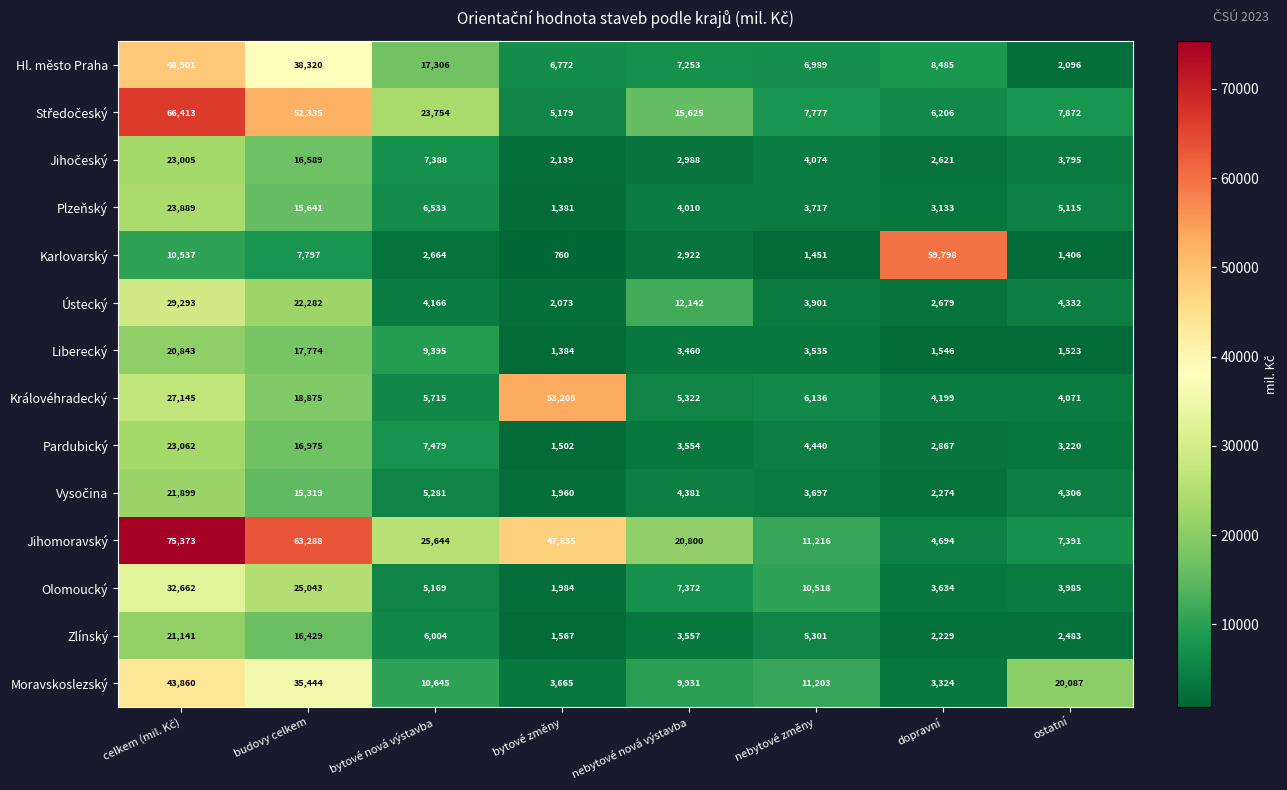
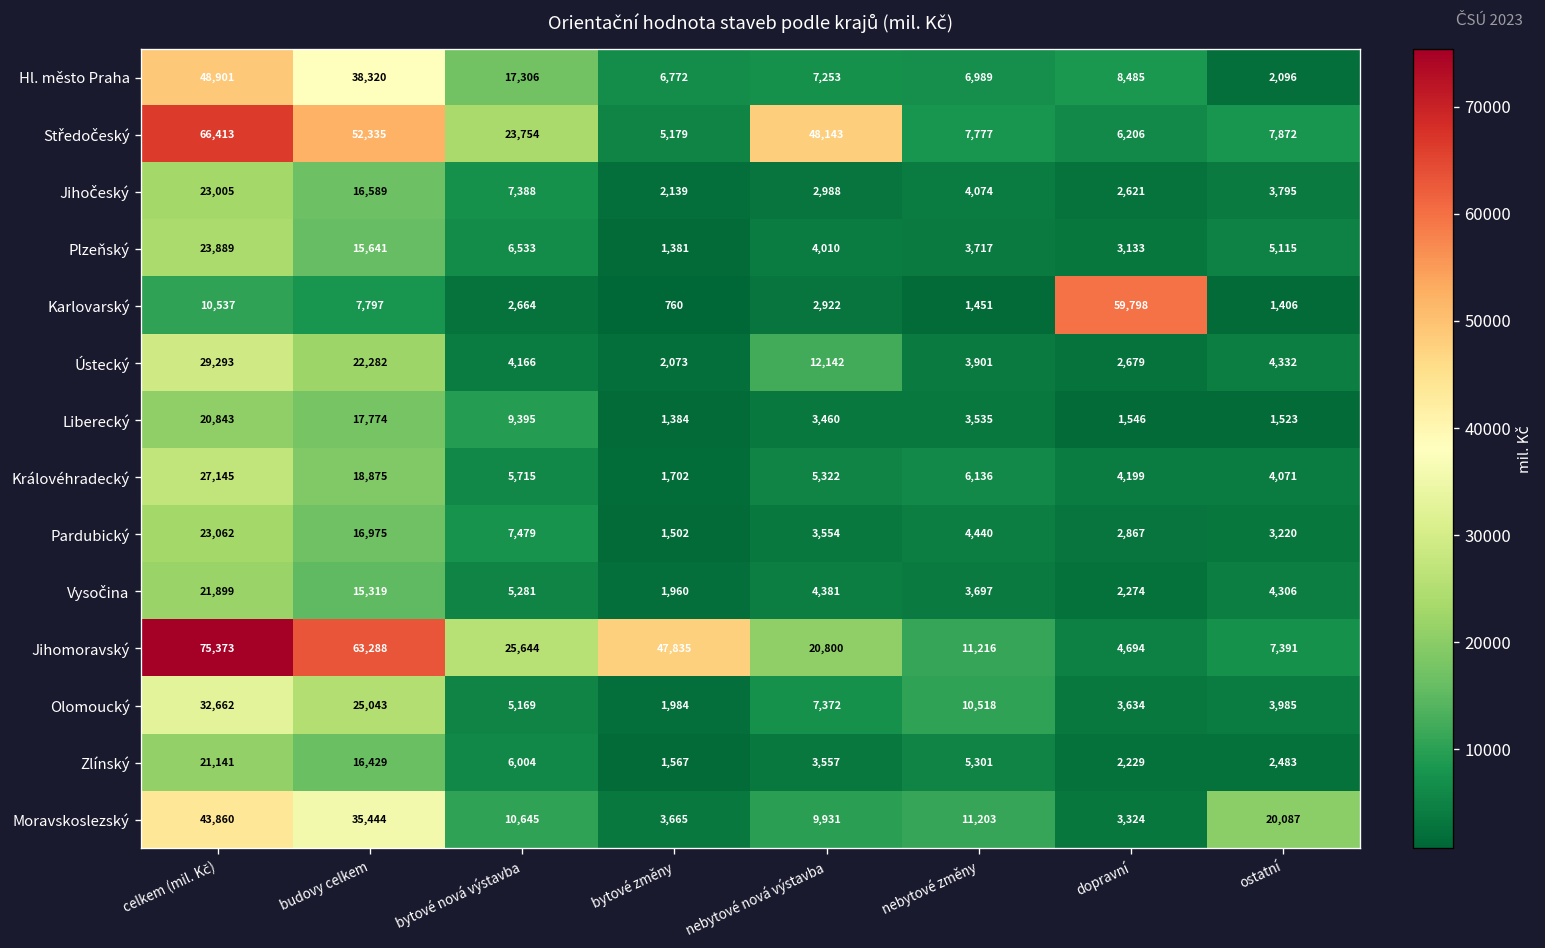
  {
    "Hl. město Praha": {
      "celkem (mil. Kč)": "48,901",
      "budovy celkem": "38,320",
      "bytové nová výstavba": "17,306",
      "bytové změny": "6,772",
      "nebytové nová výstavba": "7,253",
      "nebytové změny": "6,989",
      "dopravní": "8,485",
      "ostatní": "2,096"
    },
    "Středočeský": {
      "celkem (mil. Kč)": "66,413",
      "budovy celkem": "52,335",
      "bytové nová výstavba": "23,754",
      "bytové změny": "5,179",
-     "nebytové nová výstavba": "15,625",
+     "nebytové nová výstavba": "48,143",
      "nebytové změny": "7,777",
      "dopravní": "6,206",
      "ostatní": "7,872"
    },
    "Jihočeský": {
      "celkem (mil. Kč)": "23,005",
      "budovy celkem": "16,589",
      "bytové nová výstavba": "7,388",
      "bytové změny": "2,139",
      "nebytové nová výstavba": "2,988",
      "nebytové změny": "4,074",
      "dopravní": "2,621",
      "ostatní": "3,795"
    },
    "Plzeňský": {
      "celkem (mil. Kč)": "23,889",
      "budovy celkem": "15,641",
      "bytové nová výstavba": "6,533",
      "bytové změny": "1,381",
      "nebytové nová výstavba": "4,010",
      "nebytové změny": "3,717",
      "dopravní": "3,133",
      "ostatní": "5,115"
    },
    "Karlovarský": {
      "celkem (mil. Kč)": "10,537",
      "budovy celkem": "7,797",
      "bytové nová výstavba": "2,664",
      "bytové změny": "760",
      "nebytové nová výstavba": "2,922",
      "nebytové změny": "1,451",
      "dopravní": "59,798",
      "ostatní": "1,406"
    },
    "Ústecký": {
      "celkem (mil. Kč)": "29,293",
      "budovy celkem": "22,282",
      "bytové nová výstavba": "4,166",
      "bytové změny": "2,073",
      "nebytové nová výstavba": "12,142",
      "nebytové změny": "3,901",
      "dopravní": "2,679",
      "ostatní": "4,332"
    },
    "Liberecký": {
      "celkem (mil. Kč)": "20,843",
      "budovy celkem": "17,774",
      "bytové nová výstavba": "9,395",
      "bytové změny": "1,384",
      "nebytové nová výstavba": "3,460",
      "nebytové změny": "3,535",
      "dopravní": "1,546",
      "ostatní": "1,523"
    },
    "Královéhradecký": {
      "celkem (mil. Kč)": "27,145",
      "budovy celkem": "18,875",
      "bytové nová výstavba": "5,715",
-     "bytové změny": "53,205",
+     "bytové změny": "1,702",
      "nebytové nová výstavba": "5,322",
      "nebytové změny": "6,136",
      "dopravní": "4,199",
      "ostatní": "4,071"
    },
    "Pardubický": {
      "celkem (mil. Kč)": "23,062",
      "budovy celkem": "16,975",
      "bytové nová výstavba": "7,479",
      "bytové změny": "1,502",
      "nebytové nová výstavba": "3,554",
      "nebytové změny": "4,440",
      "dopravní": "2,867",
      "ostatní": "3,220"
    },
    "Vysočina": {
      "celkem (mil. Kč)": "21,899",
      "budovy celkem": "15,319",
      "bytové nová výstavba": "5,281",
      "bytové změny": "1,960",
      "nebytové nová výstavba": "4,381",
      "nebytové změny": "3,697",
      "dopravní": "2,274",
      "ostatní": "4,306"
    },
    "Jihomoravský": {
      "celkem (mil. Kč)": "75,373",
      "budovy celkem": "63,288",
      "bytové nová výstavba": "25,644",
      "bytové změny": "47,835",
      "nebytové nová výstavba": "20,800",
      "nebytové změny": "11,216",
      "dopravní": "4,694",
      "ostatní": "7,391"
    },
    "Olomoucký": {
      "celkem (mil. Kč)": "32,662",
      "budovy celkem": "25,043",
      "bytové nová výstavba": "5,169",
      "bytové změny": "1,984",
      "nebytové nová výstavba": "7,372",
      "nebytové změny": "10,518",
      "dopravní": "3,634",
      "ostatní": "3,985"
    },
    "Zlínský": {
      "celkem (mil. Kč)": "21,141",
      "budovy celkem": "16,429",
      "bytové nová výstavba": "6,004",
      "bytové změny": "1,567",
      "nebytové nová výstavba": "3,557",
      "nebytové změny": "5,301",
      "dopravní": "2,229",
      "ostatní": "2,483"
    },
    "Moravskoslezský": {
      "celkem (mil. Kč)": "43,860",
      "budovy celkem": "35,444",
      "bytové nová výstavba": "10,645",
      "bytové změny": "3,665",
      "nebytové nová výstavba": "9,931",
      "nebytové změny": "11,203",
      "dopravní": "3,324",
      "ostatní": "20,087"
    }
  }
